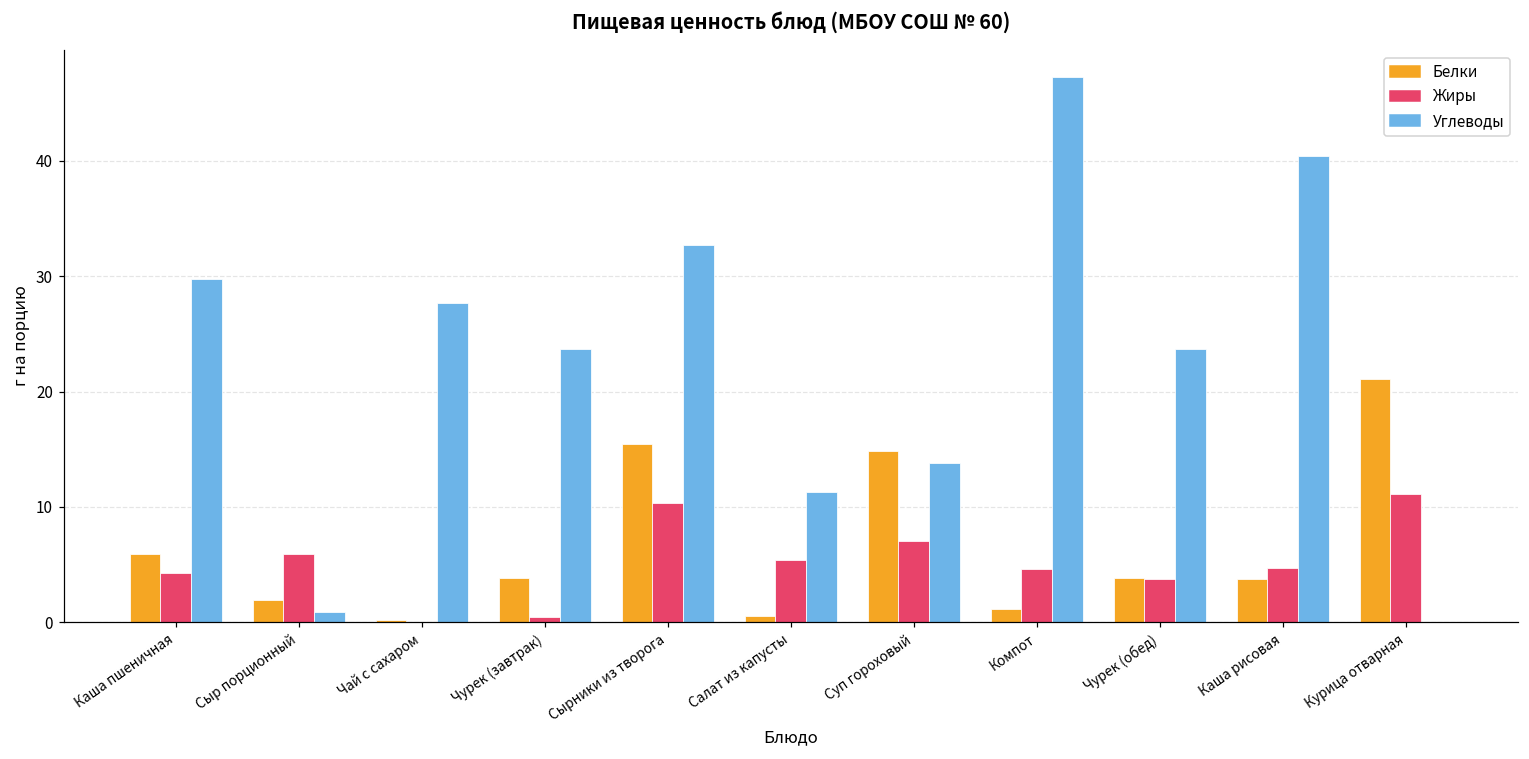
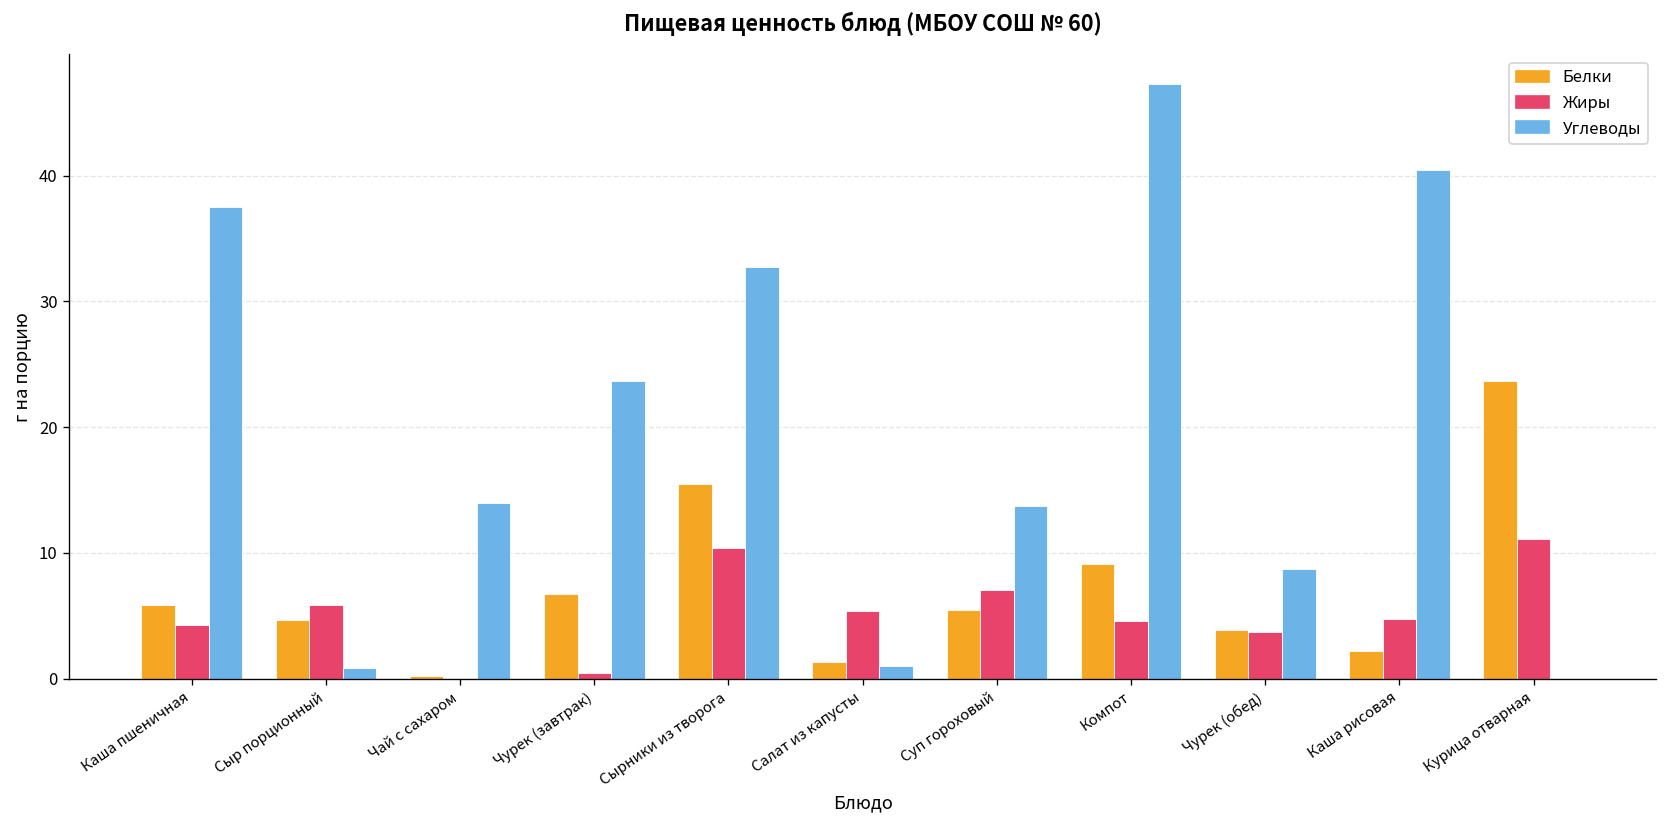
  {
    "Белки": {
      "Каша пшеничная": 5.9,
-     "Сыр порционный": 1.9,
-     "Чурек (завтрак)": 3.8,
+     "Сыр порционный": 4.6,
+     "Чурек (завтрак)": 6.7,
      "Сырники из творога": 15.5,
-     "Салат из капусты": 0.5,
-     "Суп гороховый": 14.9,
-     "Компот": 1.2,
+     "Салат из капусты": 1.3,
+     "Суп гороховый": 5.5,
+     "Компот": 9.2,
      "Чурек (обед)": 3.8,
-     "Каша рисовая": 3.8,
-     "Курица отварная": 21.1
+     "Каша рисовая": 2.2,
+     "Курица отварная": 23.7
    },
    "Жиры": {
      "Каша пшеничная": 4.3,
      "Сыр порционный": 5.9,
      "Чай с сахаром": 0.0,
      "Чурек (завтрак)": 0.5,
      "Сырники из творога": 10.4,
      "Салат из капусты": 5.4,
      "Суп гороховый": 7.1,
      "Компот": 4.6,
      "Чурек (обед)": 3.7,
      "Каша рисовая": 4.7,
      "Курица отварная": 11.1
    },
    "Углеводы": {
-     "Каша пшеничная": 29.8,
+     "Каша пшеничная": 37.5,
      "Сыр порционный": 0.9,
-     "Чай с сахаром": 27.7,
+     "Чай с сахаром": 14.0,
      "Чурек (завтрак)": 23.7,
      "Сырники из творога": 32.7,
-     "Салат из капусты": 11.3,
+     "Салат из капусты": 1.0,
      "Суп гороховый": 13.8,
      "Компот": 47.3,
-     "Чурек (обед)": 23.7,
+     "Чурек (обед)": 8.7,
      "Каша рисовая": 40.4,
      "Курица отварная": 0.0
    }
  }
